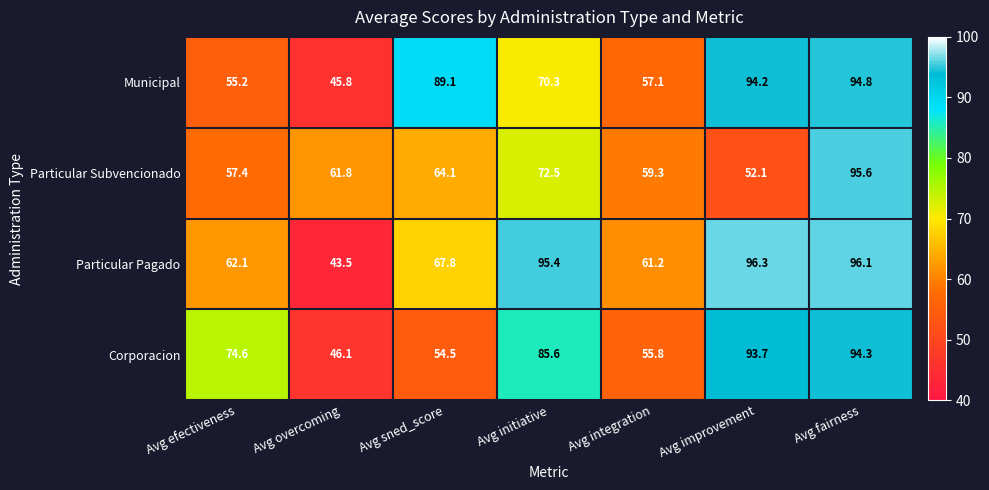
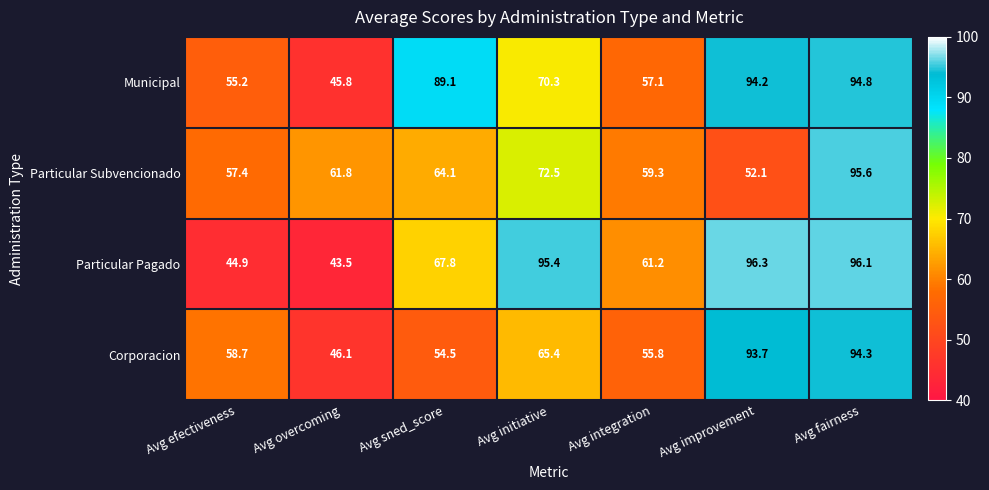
  {
    "Municipal": {
      "Avg efectiveness": 55.2,
      "Avg overcoming": 45.8,
      "Avg sned_score": 89.1,
      "Avg initiative": 70.3,
      "Avg integration": 57.1,
      "Avg improvement": 94.2,
      "Avg fairness": 94.8
    },
    "Particular Subvencionado": {
      "Avg efectiveness": 57.4,
      "Avg overcoming": 61.8,
      "Avg sned_score": 64.1,
      "Avg initiative": 72.5,
      "Avg integration": 59.3,
      "Avg improvement": 52.1,
      "Avg fairness": 95.6
    },
    "Particular Pagado": {
-     "Avg efectiveness": 62.1,
+     "Avg efectiveness": 44.9,
      "Avg overcoming": 43.5,
      "Avg sned_score": 67.8,
      "Avg initiative": 95.4,
      "Avg integration": 61.2,
      "Avg improvement": 96.3,
      "Avg fairness": 96.1
    },
    "Corporacion": {
-     "Avg efectiveness": 74.6,
+     "Avg efectiveness": 58.7,
      "Avg overcoming": 46.1,
      "Avg sned_score": 54.5,
-     "Avg initiative": 85.6,
+     "Avg initiative": 65.4,
      "Avg integration": 55.8,
      "Avg improvement": 93.7,
      "Avg fairness": 94.3
    }
  }
